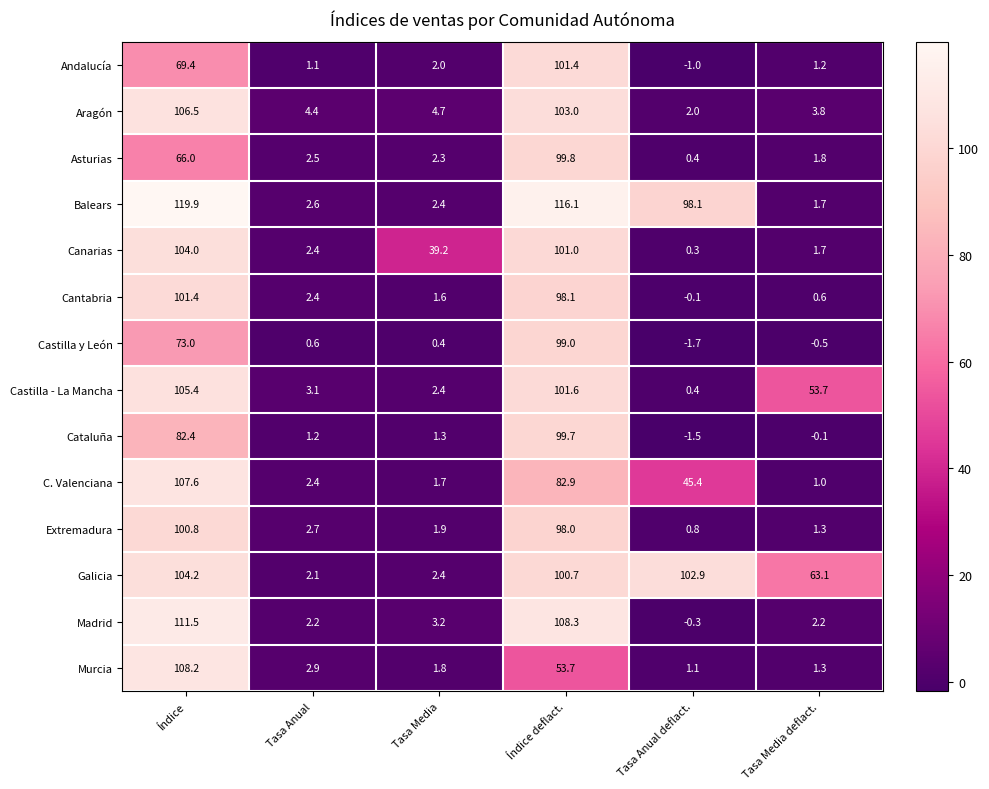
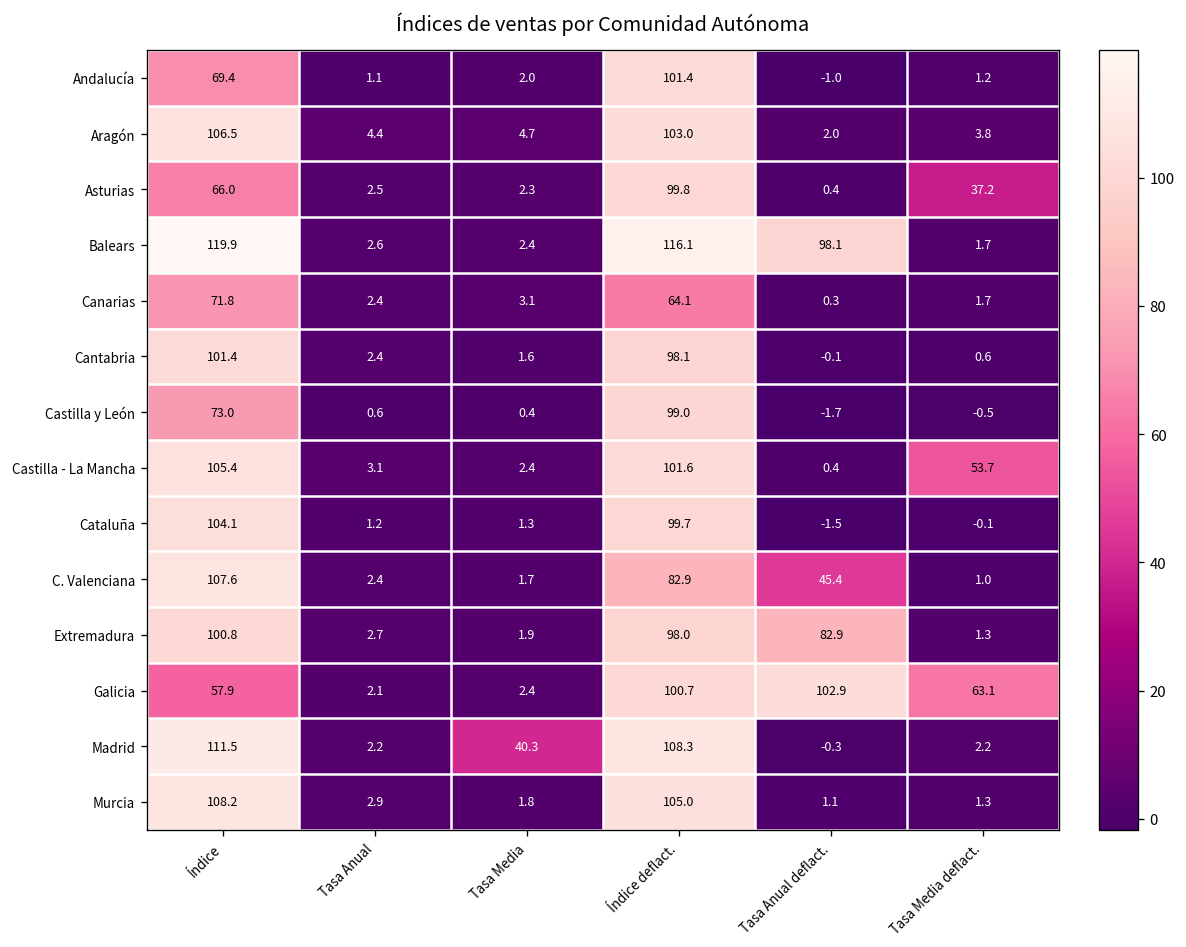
  {
    "Andalucía": {
      "Índice": 69.4,
      "Tasa Anual": 1.1,
      "Tasa Media": 2.0,
      "Índice deflact.": 101.4,
      "Tasa Anual deflact.": -1.0,
      "Tasa Media deflact.": 1.2
    },
    "Aragón": {
      "Índice": 106.5,
      "Tasa Anual": 4.4,
      "Tasa Media": 4.7,
      "Índice deflact.": 103.0,
      "Tasa Anual deflact.": 2.0,
      "Tasa Media deflact.": 3.8
    },
    "Asturias": {
      "Índice": 66.0,
      "Tasa Anual": 2.5,
      "Tasa Media": 2.3,
      "Índice deflact.": 99.8,
      "Tasa Anual deflact.": 0.4,
-     "Tasa Media deflact.": 1.8
+     "Tasa Media deflact.": 37.2
    },
    "Balears": {
      "Índice": 119.9,
      "Tasa Anual": 2.6,
      "Tasa Media": 2.4,
      "Índice deflact.": 116.1,
      "Tasa Anual deflact.": 98.1,
      "Tasa Media deflact.": 1.7
    },
    "Canarias": {
-     "Índice": 104.0,
+     "Índice": 71.8,
      "Tasa Anual": 2.4,
-     "Tasa Media": 39.2,
-     "Índice deflact.": 101.0,
+     "Tasa Media": 3.1,
+     "Índice deflact.": 64.1,
      "Tasa Anual deflact.": 0.3,
      "Tasa Media deflact.": 1.7
    },
    "Cantabria": {
      "Índice": 101.4,
      "Tasa Anual": 2.4,
      "Tasa Media": 1.6,
      "Índice deflact.": 98.1,
      "Tasa Anual deflact.": -0.1,
      "Tasa Media deflact.": 0.6
    },
    "Castilla y León": {
      "Índice": 73.0,
      "Tasa Anual": 0.6,
      "Tasa Media": 0.4,
      "Índice deflact.": 99.0,
      "Tasa Anual deflact.": -1.7,
      "Tasa Media deflact.": -0.5
    },
    "Castilla - La Mancha": {
      "Índice": 105.4,
      "Tasa Anual": 3.1,
      "Tasa Media": 2.4,
      "Índice deflact.": 101.6,
      "Tasa Anual deflact.": 0.4,
      "Tasa Media deflact.": 53.7
    },
    "Cataluña": {
-     "Índice": 82.4,
+     "Índice": 104.1,
      "Tasa Anual": 1.2,
      "Tasa Media": 1.3,
      "Índice deflact.": 99.7,
      "Tasa Anual deflact.": -1.5,
      "Tasa Media deflact.": -0.1
    },
    "C. Valenciana": {
      "Índice": 107.6,
      "Tasa Anual": 2.4,
      "Tasa Media": 1.7,
      "Índice deflact.": 82.9,
      "Tasa Anual deflact.": 45.4,
      "Tasa Media deflact.": 1.0
    },
    "Extremadura": {
      "Índice": 100.8,
      "Tasa Anual": 2.7,
      "Tasa Media": 1.9,
      "Índice deflact.": 98.0,
-     "Tasa Anual deflact.": 0.8,
+     "Tasa Anual deflact.": 82.9,
      "Tasa Media deflact.": 1.3
    },
    "Galicia": {
-     "Índice": 104.2,
+     "Índice": 57.9,
      "Tasa Anual": 2.1,
      "Tasa Media": 2.4,
      "Índice deflact.": 100.7,
      "Tasa Anual deflact.": 102.9,
      "Tasa Media deflact.": 63.1
    },
    "Madrid": {
      "Índice": 111.5,
      "Tasa Anual": 2.2,
-     "Tasa Media": 3.2,
+     "Tasa Media": 40.3,
      "Índice deflact.": 108.3,
      "Tasa Anual deflact.": -0.3,
      "Tasa Media deflact.": 2.2
    },
    "Murcia": {
      "Índice": 108.2,
      "Tasa Anual": 2.9,
      "Tasa Media": 1.8,
-     "Índice deflact.": 53.7,
+     "Índice deflact.": 105.0,
      "Tasa Anual deflact.": 1.1,
      "Tasa Media deflact.": 1.3
    }
  }
